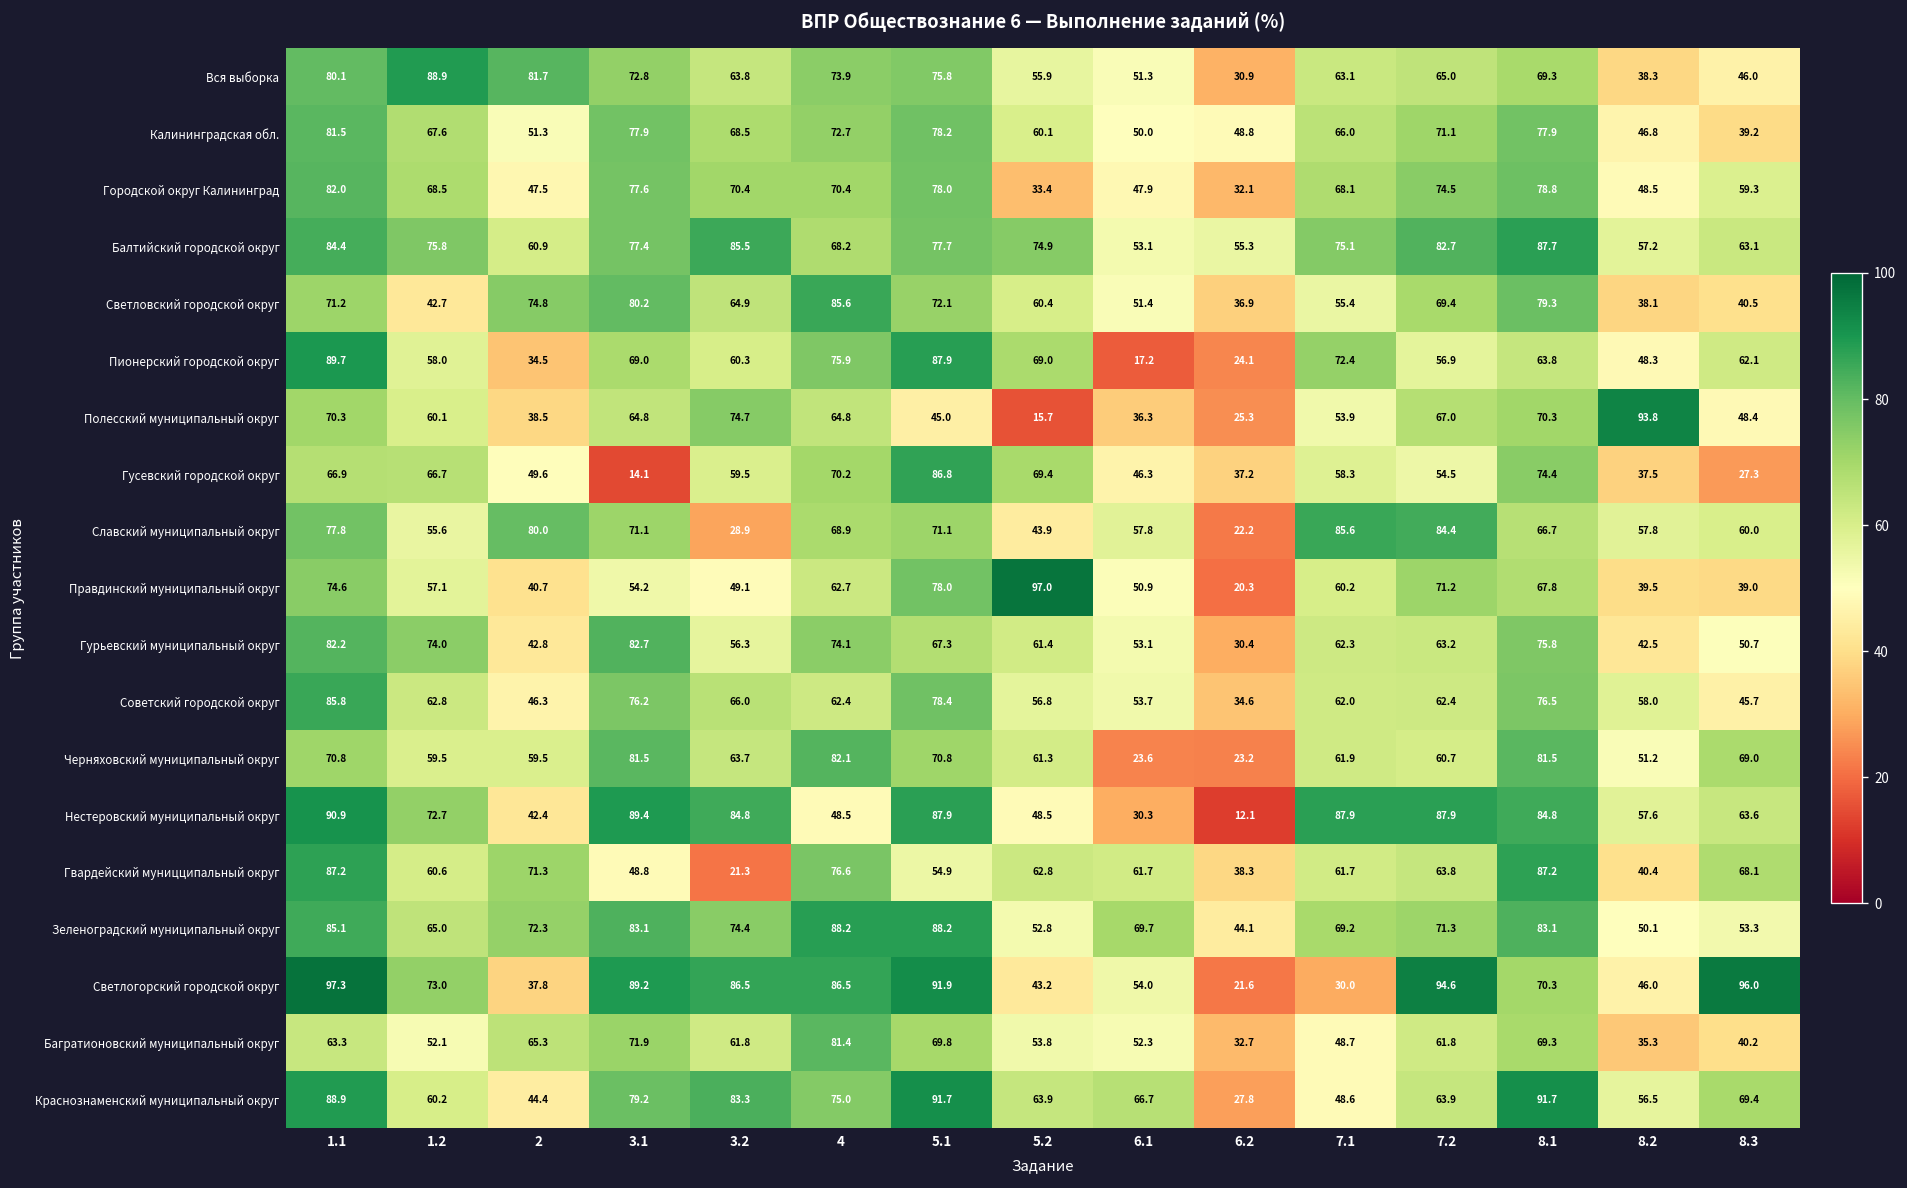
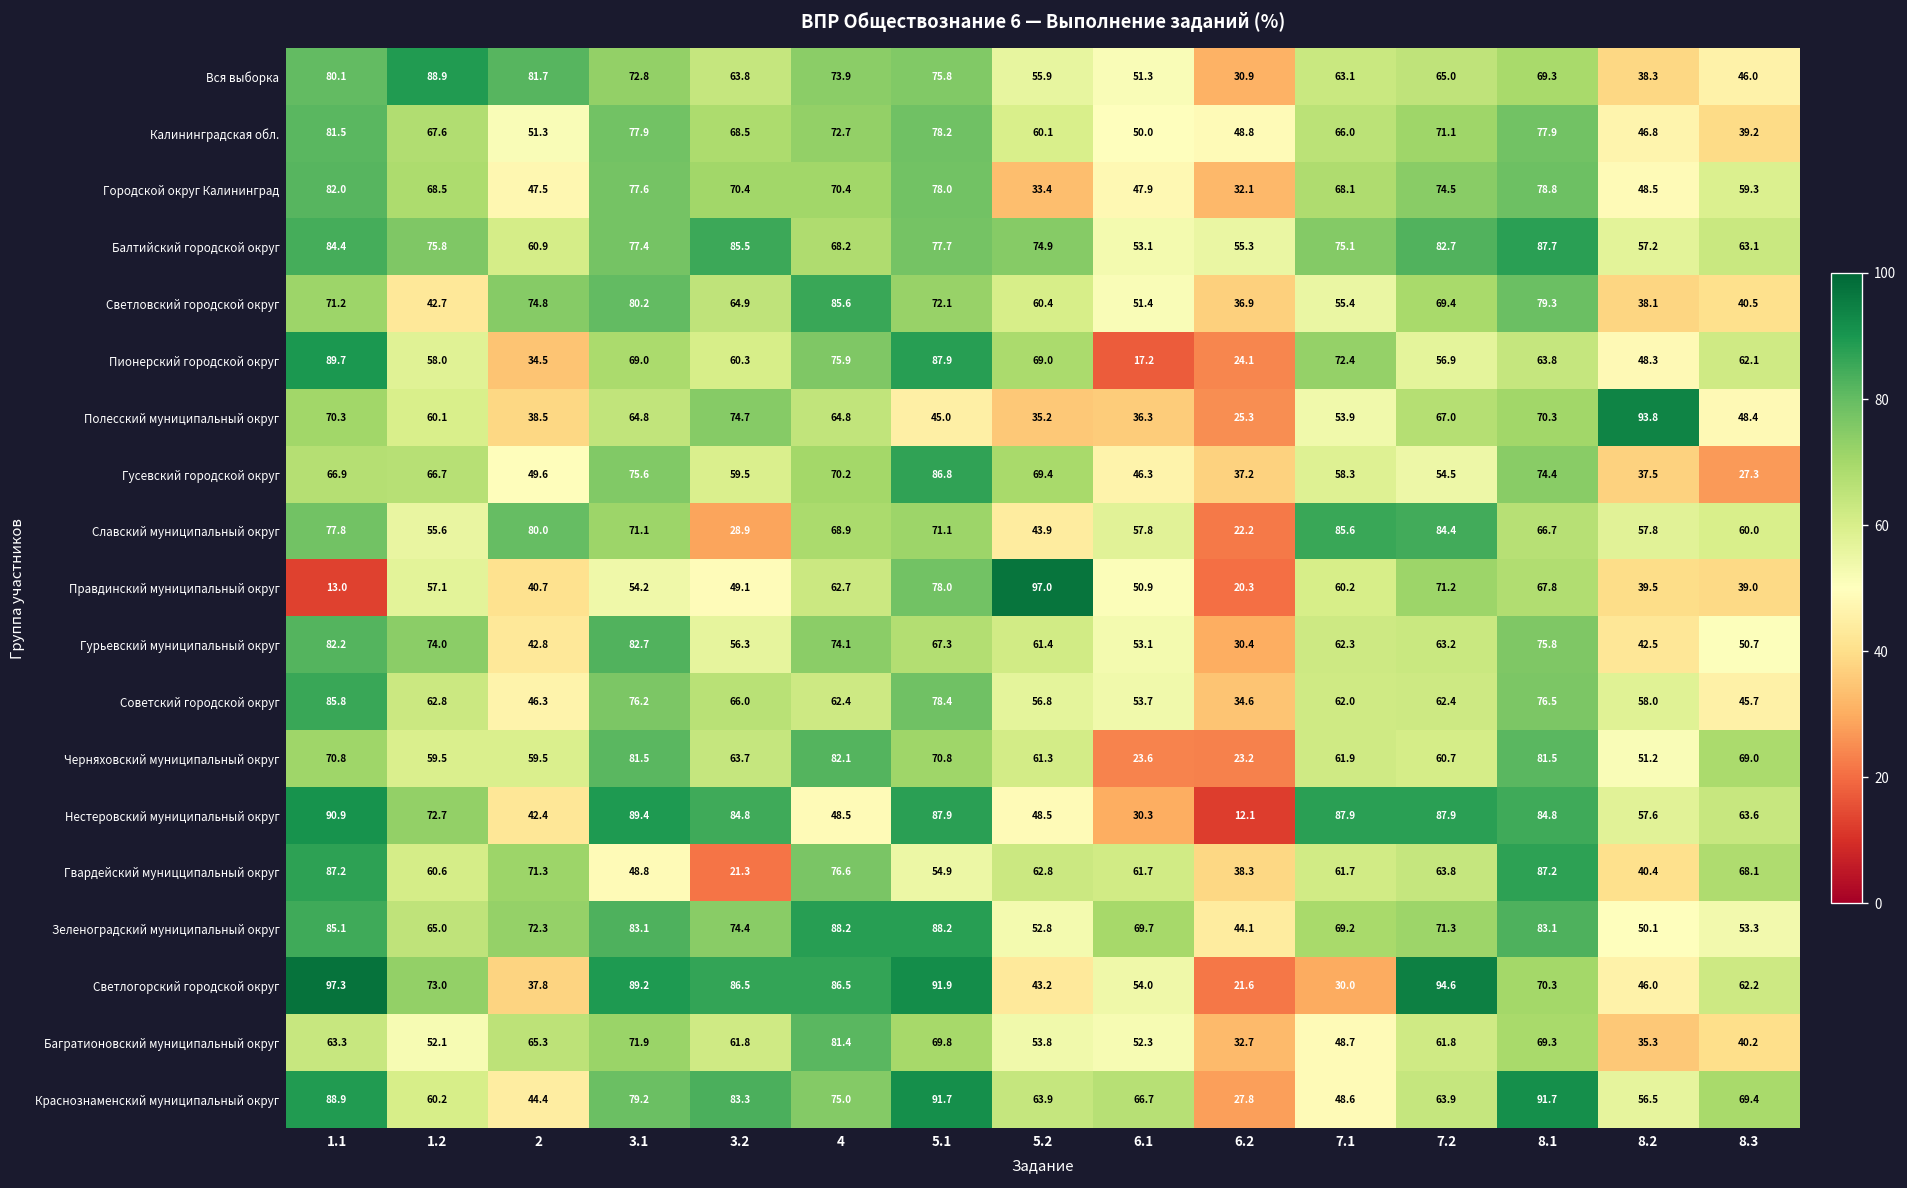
  {
    "Полесский муниципальный округ": {
      "1.1": 70.3,
      "1.2": 60.1,
      "2": 38.5,
      "3.1": 64.8,
      "3.2": 74.7,
      "4": 64.8,
      "5.1": 45.0,
-     "5.2": 15.7,
+     "5.2": 35.2,
      "6.1": 36.3,
      "6.2": 25.3,
      "7.1": 53.9,
      "7.2": 67.0,
      "8.1": 70.3,
      "8.2": 93.8,
      "8.3": 48.4
    },
    "Гусевский городской округ": {
      "1.1": 66.9,
      "1.2": 66.7,
      "2": 49.6,
-     "3.1": 14.1,
+     "3.1": 75.6,
      "3.2": 59.5,
      "4": 70.2,
      "5.1": 86.8,
      "5.2": 69.4,
      "6.1": 46.3,
      "6.2": 37.2,
      "7.1": 58.3,
      "7.2": 54.5,
      "8.1": 74.4,
      "8.2": 37.5,
      "8.3": 27.3
    },
    "Правдинский муниципальный округ": {
-     "1.1": 74.6,
+     "1.1": 13.0,
      "1.2": 57.1,
      "2": 40.7,
      "3.1": 54.2,
      "3.2": 49.1,
      "4": 62.7,
      "5.1": 78.0,
      "5.2": 97.0,
      "6.1": 50.9,
      "6.2": 20.3,
      "7.1": 60.2,
      "7.2": 71.2,
      "8.1": 67.8,
      "8.2": 39.5,
      "8.3": 39.0
    },
    "Светлогорский городской округ": {
      "1.1": 97.3,
      "1.2": 73.0,
      "2": 37.8,
      "3.1": 89.2,
      "3.2": 86.5,
      "4": 86.5,
      "5.1": 91.9,
      "5.2": 43.2,
      "6.1": 54.0,
      "6.2": 21.6,
      "7.1": 30.0,
      "7.2": 94.6,
      "8.1": 70.3,
      "8.2": 46.0,
-     "8.3": 96.0
+     "8.3": 62.2
    }
  }
